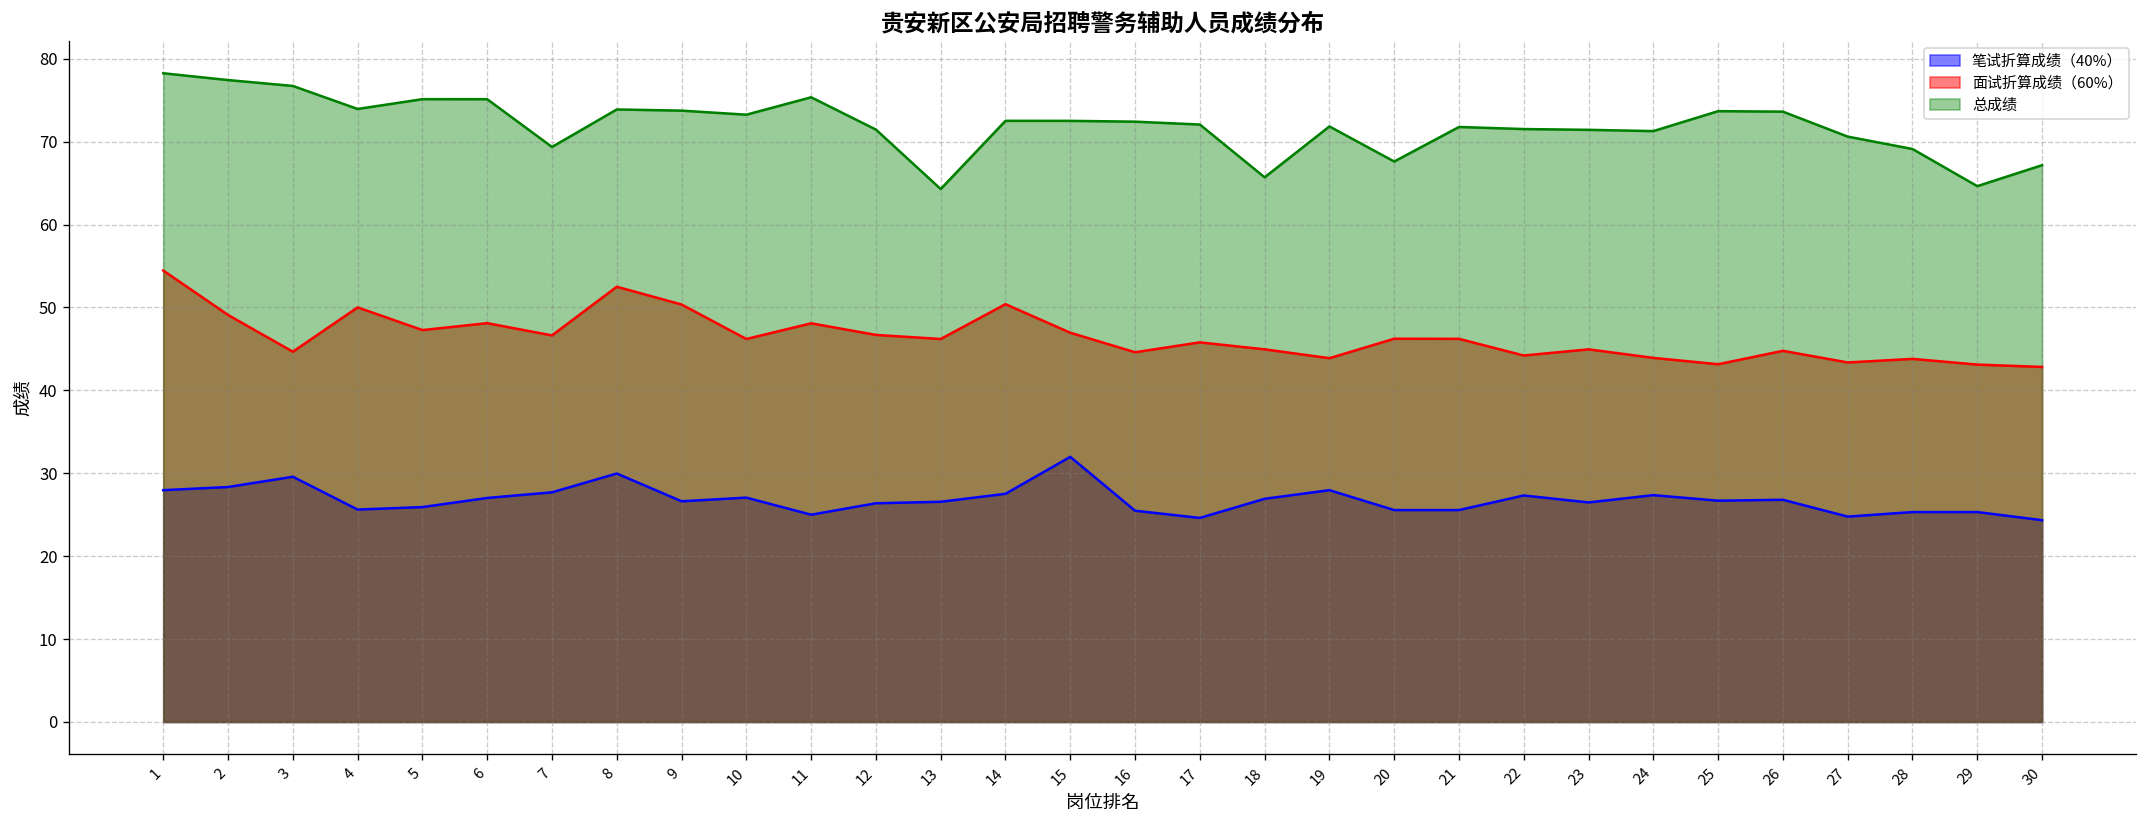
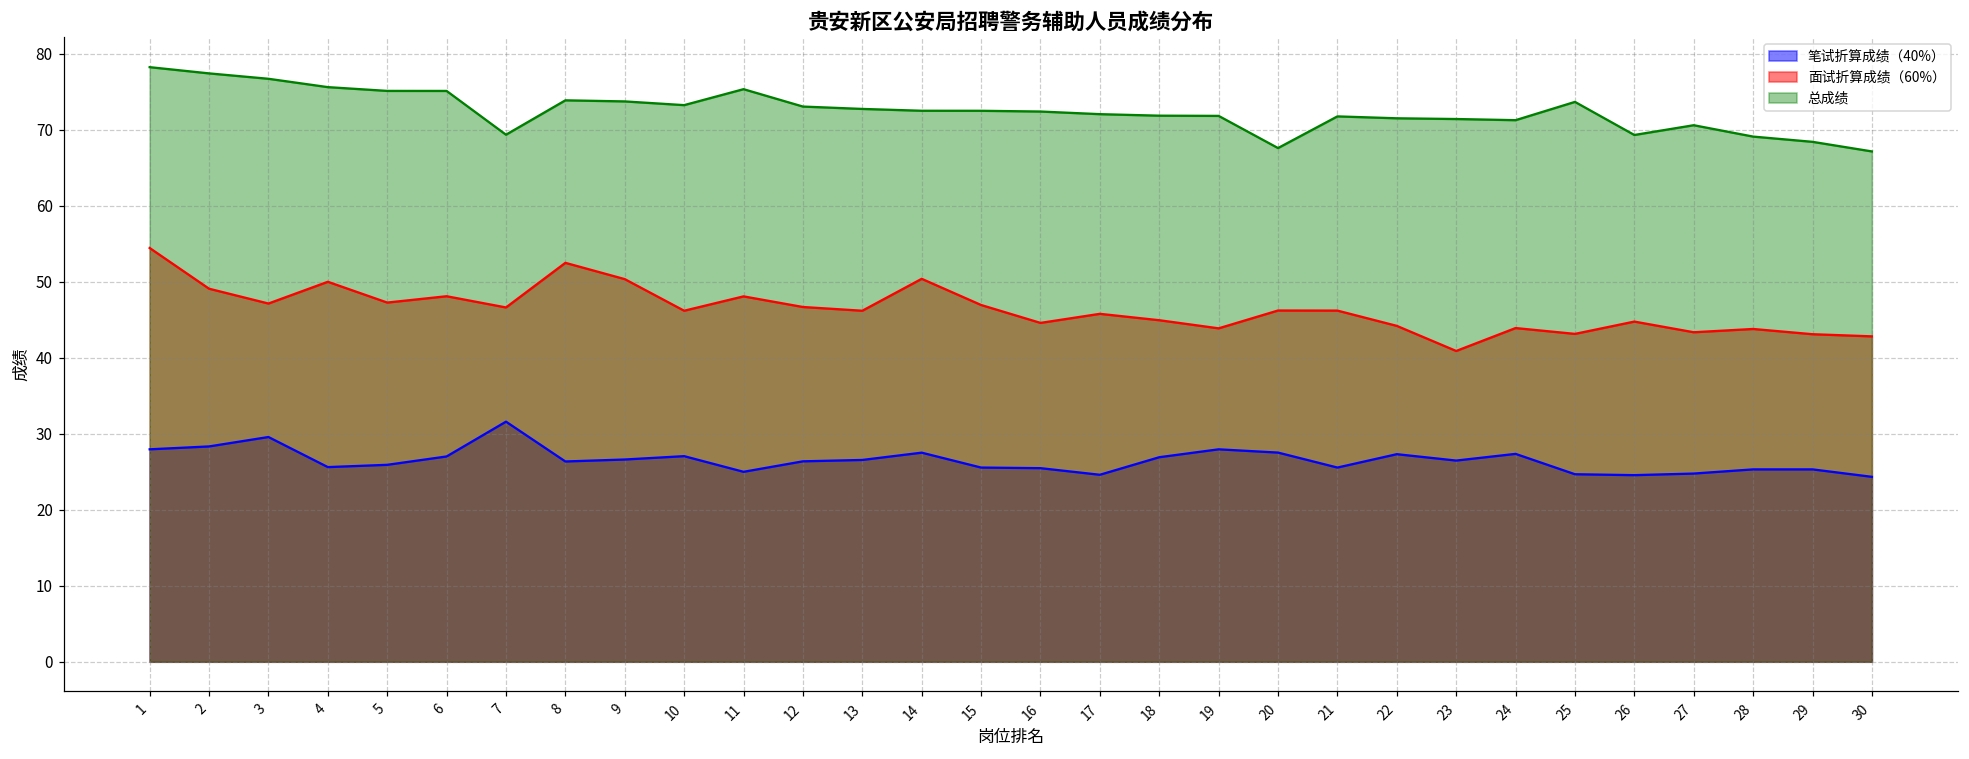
  {
    "笔试折算成绩（40%）": {
      "1": 28,
      "2": 28,
      "3": 30,
      "4": 26,
      "5": 26,
      "6": 27,
-     "7": 28,
-     "8": 30,
+     "7": 32,
+     "8": 26,
      "9": 27,
      "10": 27,
      "11": 25,
      "12": 26,
      "13": 27,
      "14": 28,
-     "15": 32,
+     "15": 26,
      "16": 25,
      "17": 25,
      "18": 27,
      "19": 28,
-     "20": 26,
+     "20": 28,
      "21": 26,
      "22": 27,
      "23": 26,
      "24": 27,
-     "25": 27,
-     "26": 27,
+     "25": 25,
+     "26": 25,
      "27": 25,
      "28": 25,
      "29": 25,
      "30": 24
    },
    "面试折算成绩（60%）": {
      "1": 54,
      "2": 49,
-     "3": 45,
+     "3": 47,
      "4": 50,
      "5": 47,
      "6": 48,
      "7": 47,
      "8": 53,
      "9": 50,
      "10": 46,
      "11": 48,
      "12": 47,
      "13": 46,
      "14": 50,
      "15": 47,
      "16": 45,
      "17": 46,
      "18": 45,
      "19": 44,
      "20": 46,
      "21": 46,
      "22": 44,
-     "23": 45,
+     "23": 41,
      "24": 44,
      "25": 43,
      "26": 45,
      "27": 43,
      "28": 44,
      "29": 43,
      "30": 43
    },
    "总成绩": {
      "1": 78,
      "2": 77,
      "3": 77,
-     "4": 74,
+     "4": 76,
      "5": 75,
      "6": 75,
      "7": 69,
      "8": 74,
      "9": 74,
      "10": 73,
      "11": 75,
-     "12": 71,
-     "13": 64,
+     "12": 73,
+     "13": 73,
      "14": 73,
      "15": 73,
      "16": 72,
      "17": 72,
-     "18": 66,
+     "18": 72,
      "19": 72,
      "20": 68,
      "21": 72,
      "22": 72,
      "23": 71,
      "24": 71,
      "25": 74,
-     "26": 74,
+     "26": 69,
      "27": 71,
      "28": 69,
-     "29": 65,
+     "29": 68,
      "30": 67
    }
  }
